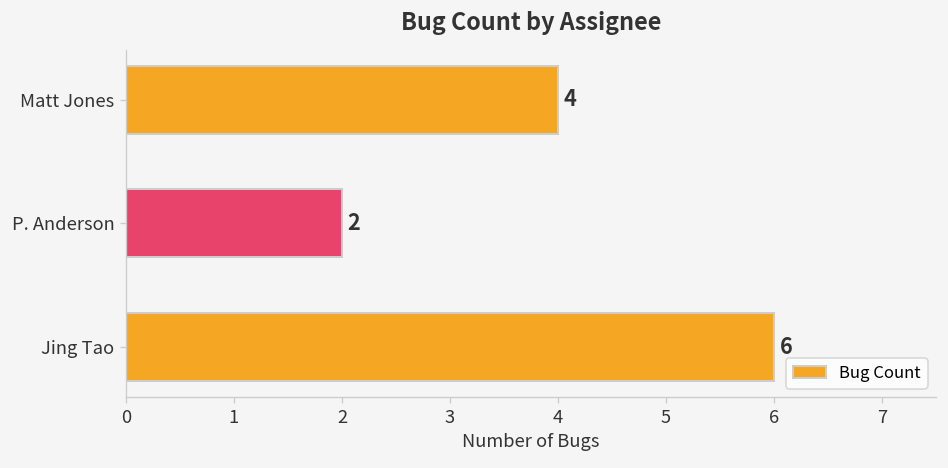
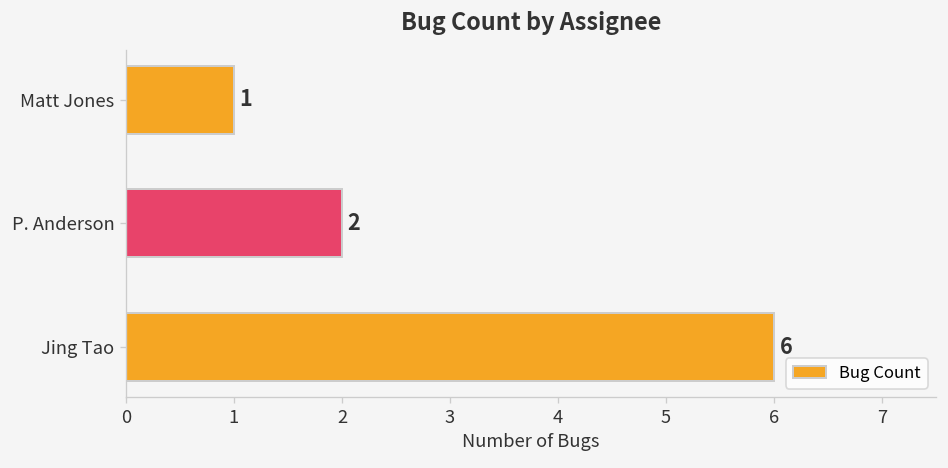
  {
-   "Matt Jones": 4,
+   "Matt Jones": 1,
    "P. Anderson": 2,
    "Jing Tao": 6
  }
